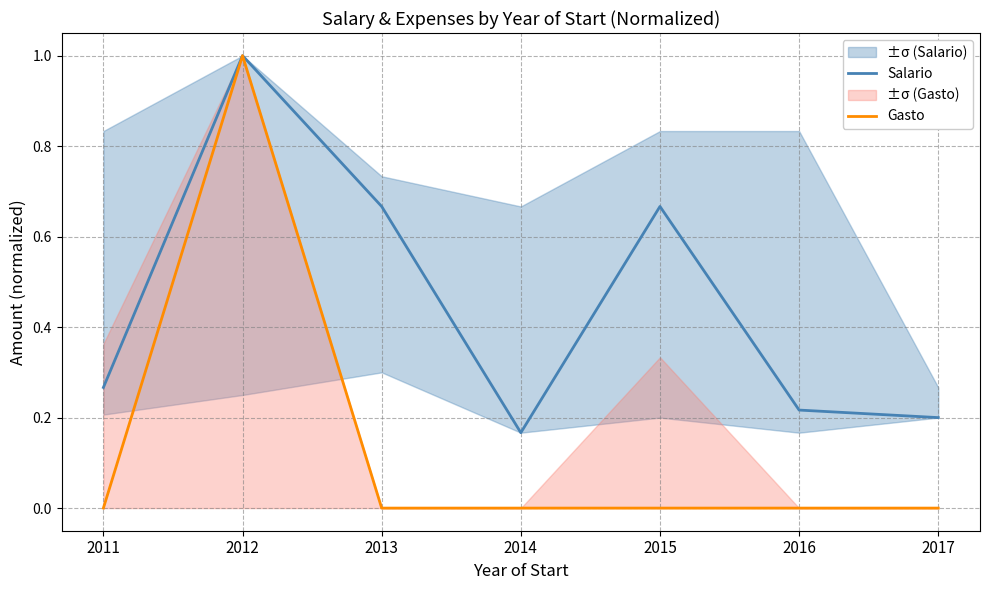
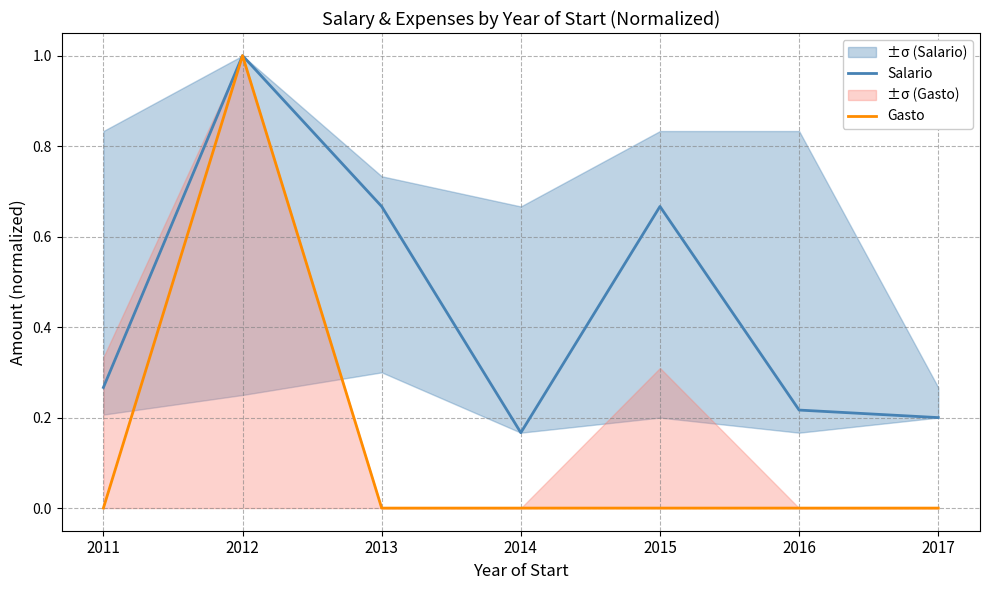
  {
    "±σ (Gasto)": {
-     "2011": 0.36,
-     "2015": 0.33
+     "2011": 0.33,
+     "2015": 0.31
    },
    "Gasto": {
      "2011": 0.00,
      "2015": 0.00
    }
  }
